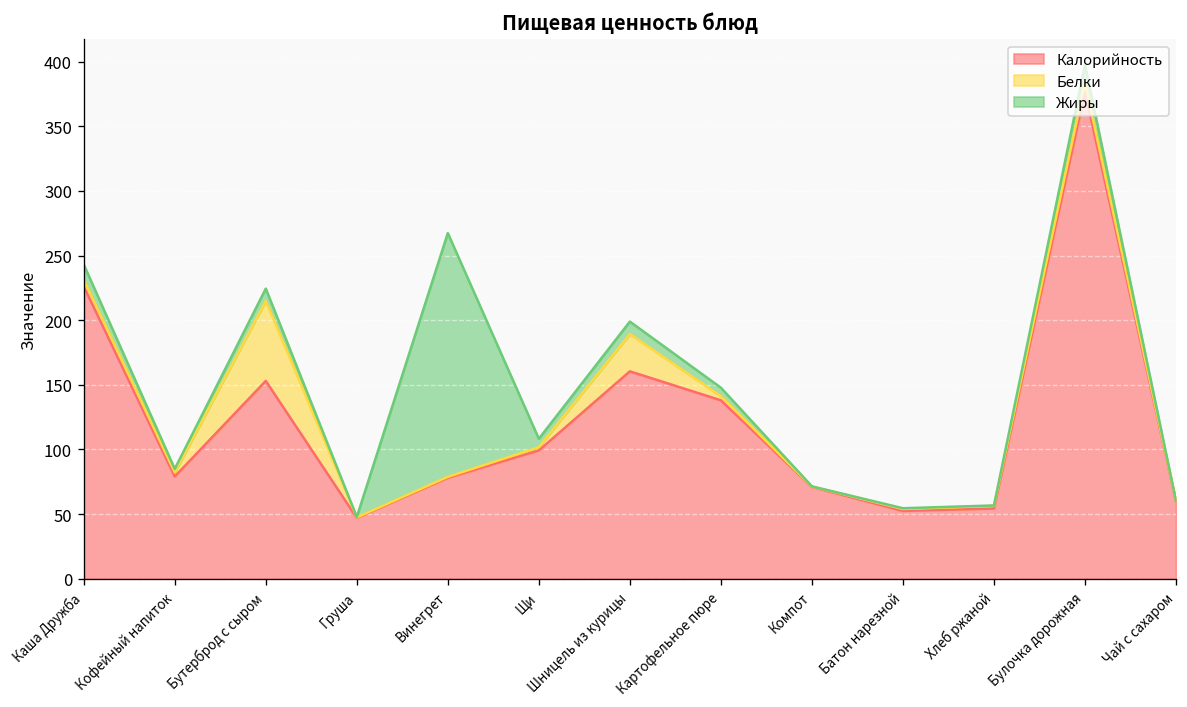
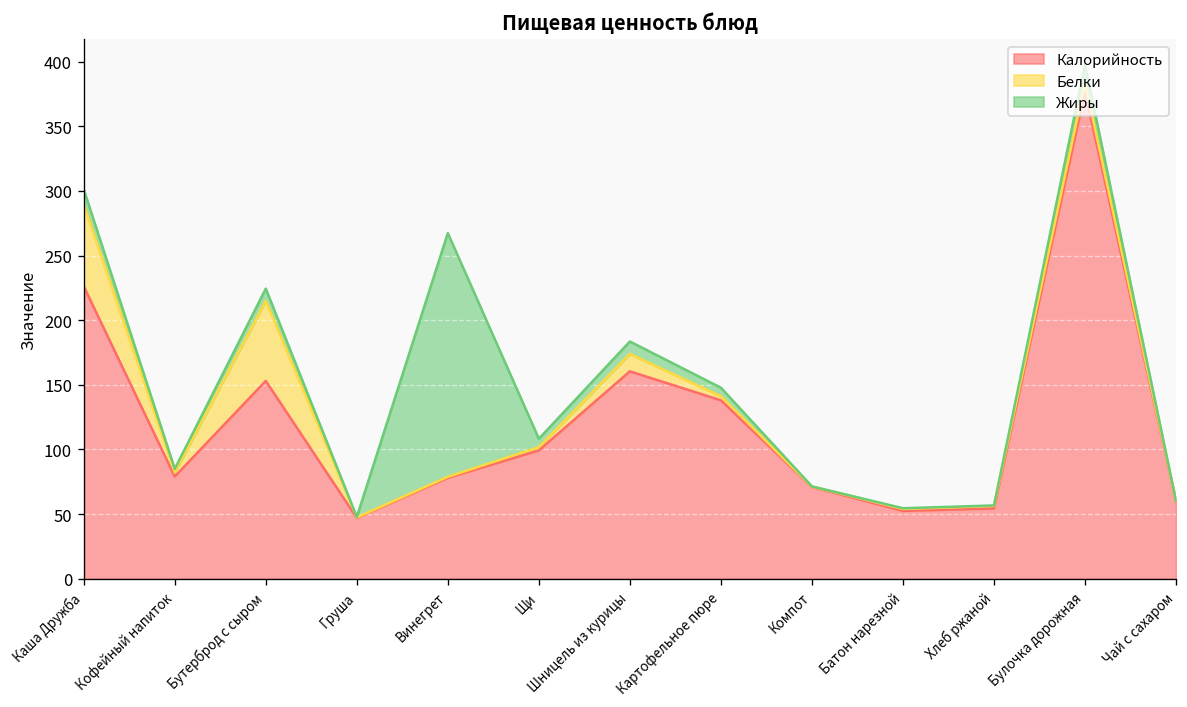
  {
    "Калорийность": {
      "Каша Дружба": 226,
      "Кофейный напиток": 79,
      "Бутерброд с сыром": 153,
      "Щи": 99,
      "Шницель из курицы": 160,
      "Картофельное пюре": 138
    },
    "Белки": {
-     "Каша Дружба": 5,
+     "Каша Дружба": 63,
      "Кофейный напиток": 3,
      "Бутерброд с сыром": 62,
      "Щи": 3,
-     "Шницель из курицы": 29,
+     "Шницель из курицы": 14,
      "Картофельное пюре": 3
    },
    "Жиры": {
      "Каша Дружба": 12,
      "Кофейный напиток": 3,
      "Бутерброд с сыром": 10,
      "Винегрет": 189,
      "Щи": 7,
      "Шницель из курицы": 10,
      "Картофельное пюре": 7
    }
  }
